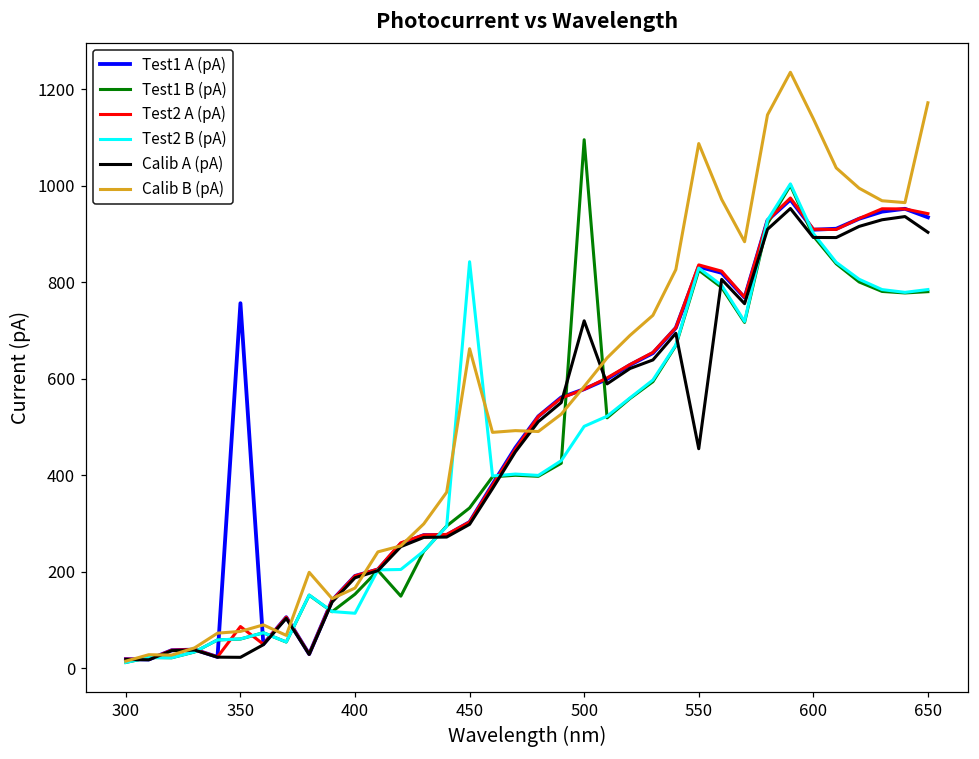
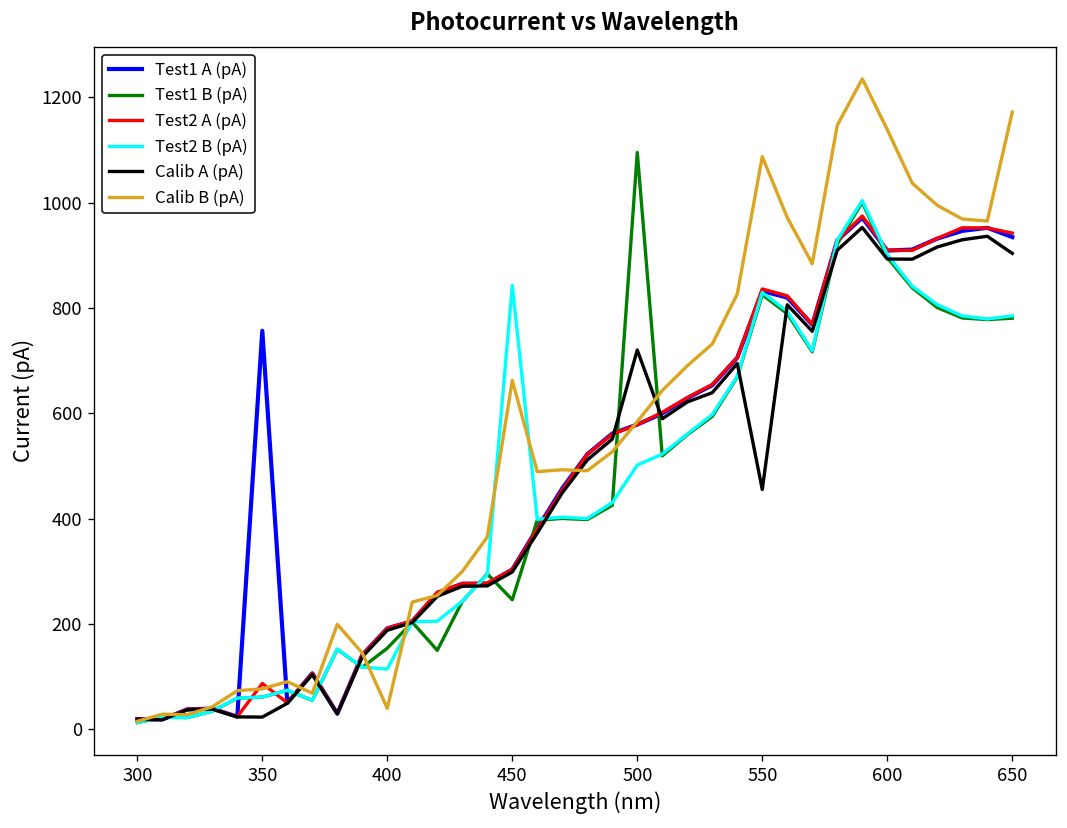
  {
    "Test1 A (pA)": {
      "350": 760,
      "650": 930
    },
    "Test1 B (pA)": {
      "400": 150,
-     "450": 330,
+     "450": 250,
      "500": 1100
    },
    "Test2 A (pA)": {
      "350": 90,
      "650": 940
    },
    "Test2 B (pA)": {
      "400": 110,
      "450": 840,
      "500": 500
    },
    "Calib A (pA)": {
      "350": 20,
      "500": 720,
      "550": 460,
      "650": 900
    },
    "Calib B (pA)": {
      "350": 80,
-     "400": 170,
+     "400": 40,
      "450": 660,
      "550": 1090,
      "600": 1140,
      "650": 1170
    }
  }
